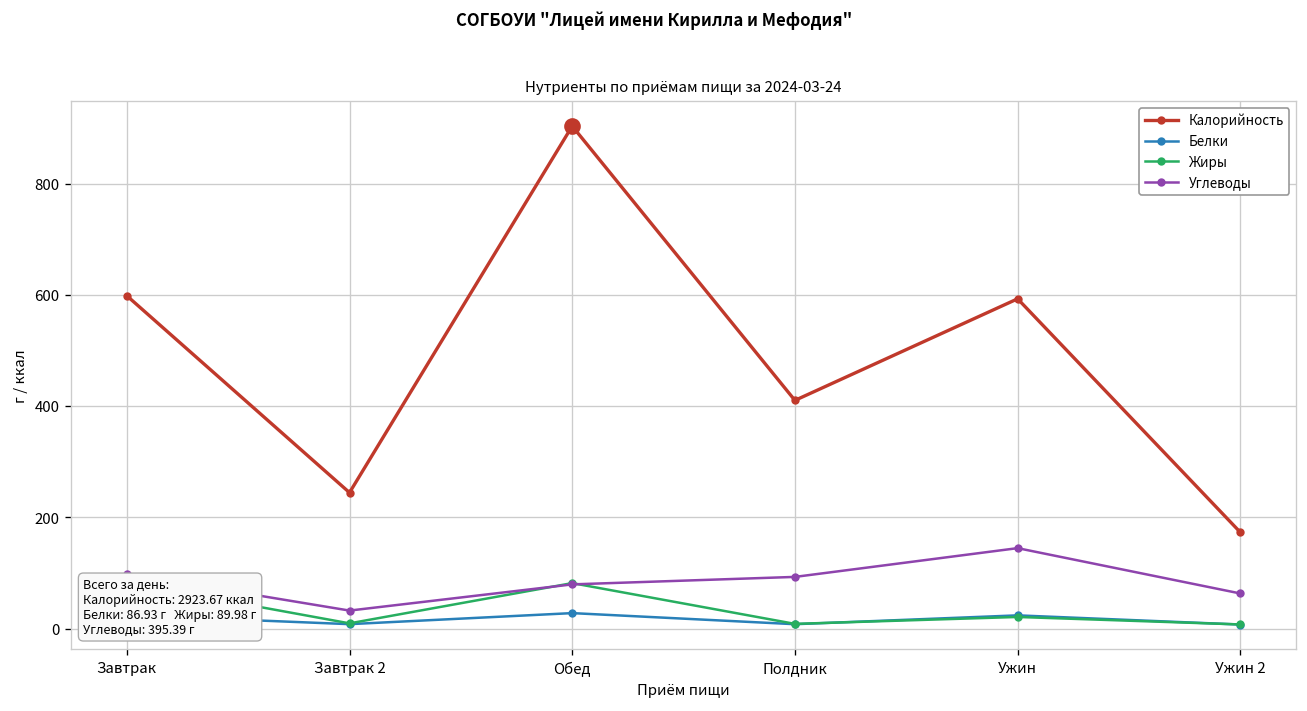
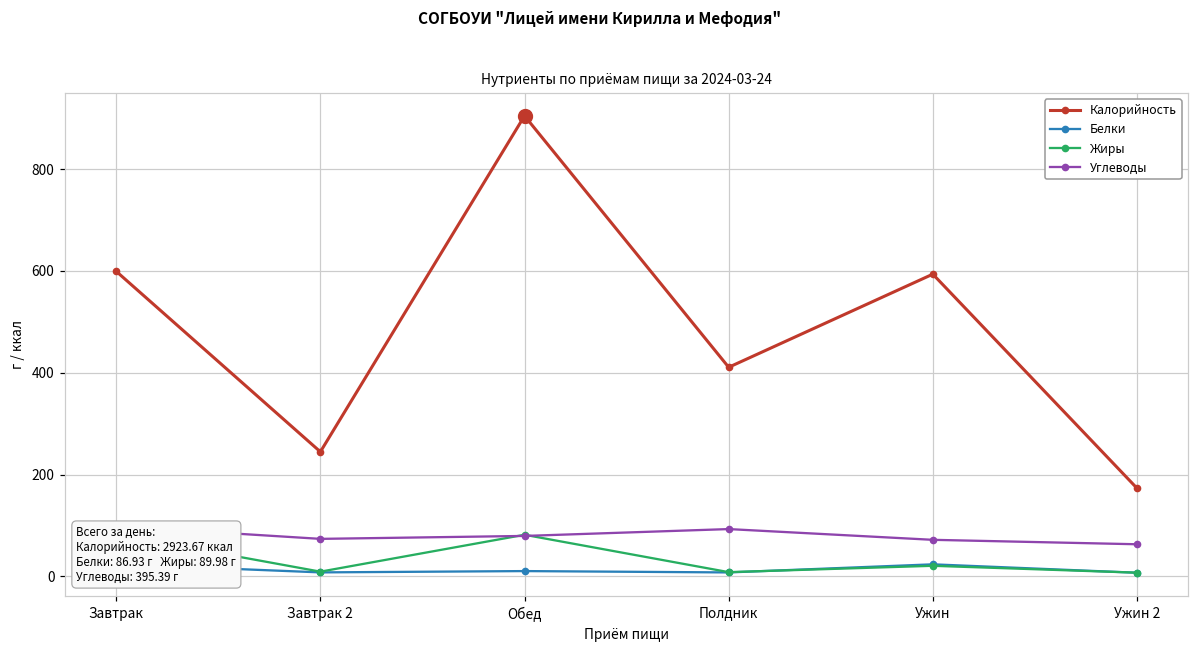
  {
    "Белки": {
-     "Обед": 30
+     "Обед": 10
    },
    "Углеводы": {
      "Завтрак": 100,
-     "Завтрак 2": 30,
+     "Завтрак 2": 70,
      "Полдник": 90,
-     "Ужин": 140,
+     "Ужин": 70,
      "Ужин 2": 60
    }
  }
